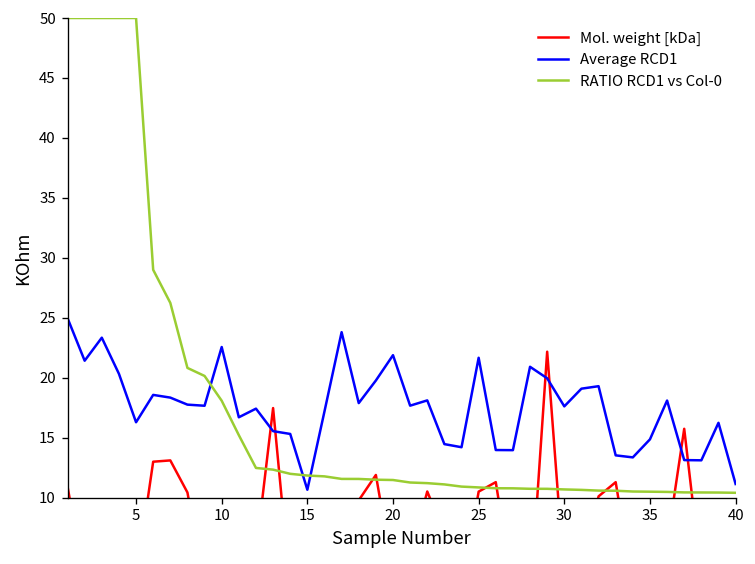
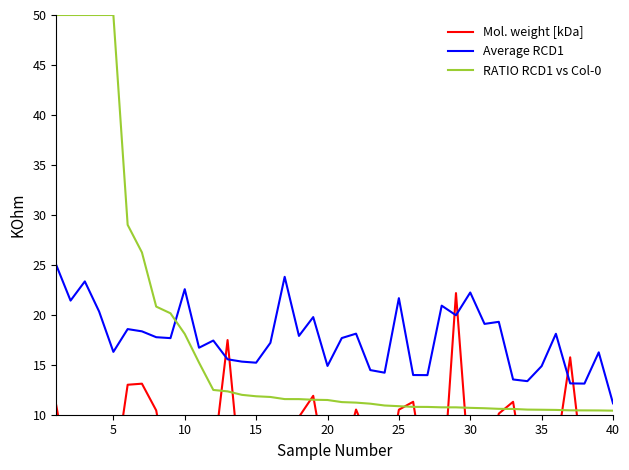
  {
    "Mol. weight [kDa]": {
      "25": 11
    },
    "Average RCD1": {
      "5": 16,
      "10": 23,
-     "15": 11,
-     "20": 22,
+     "15": 15,
+     "20": 15,
      "25": 22,
-     "30": 18,
+     "30": 22,
      "35": 15,
      "40": 11
    },
    "RATIO RCD1 vs Col-0": {
      "5": 50,
      "10": 18,
      "15": 12,
      "20": 11,
      "25": 11,
      "30": 11,
      "35": 10,
      "40": 10
    }
  }
